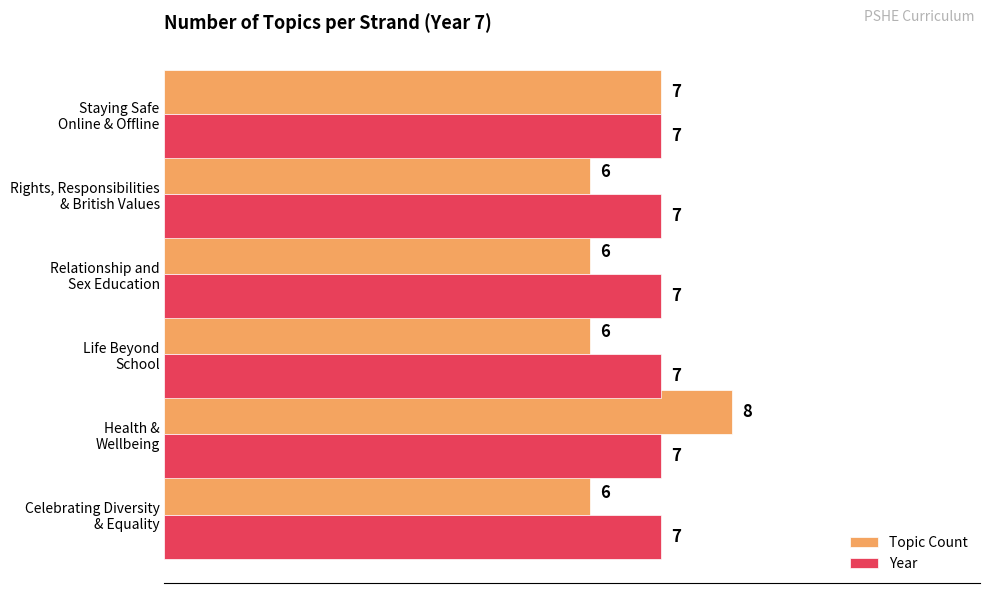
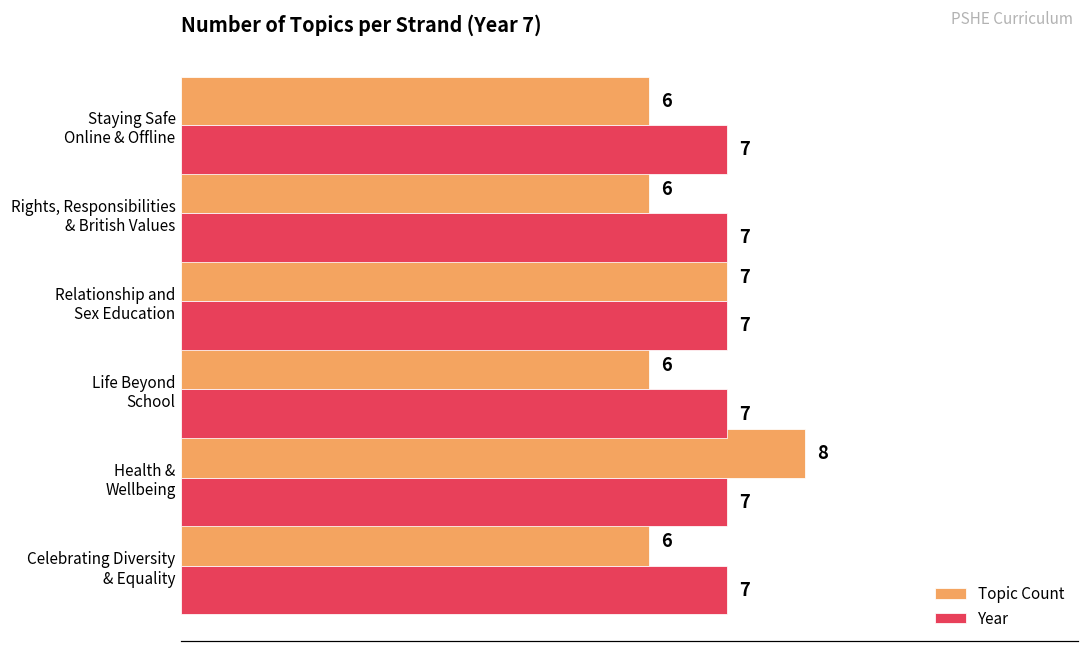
  {
    "Topic Count": {
-     "Staying Safe Online & Offline": 7,
+     "Staying Safe Online & Offline": 6,
      "Rights, Responsibilities & British Values": 6,
-     "Relationship and Sex Education": 6,
+     "Relationship and Sex Education": 7,
      "Life Beyond School": 6,
      "Health & Wellbeing": 8,
      "Celebrating Diversity & Equality": 6
    },
    "Year": {
      "Staying Safe Online & Offline": 7,
      "Rights, Responsibilities & British Values": 7,
      "Relationship and Sex Education": 7,
      "Life Beyond School": 7,
      "Health & Wellbeing": 7,
      "Celebrating Diversity & Equality": 7
    }
  }
